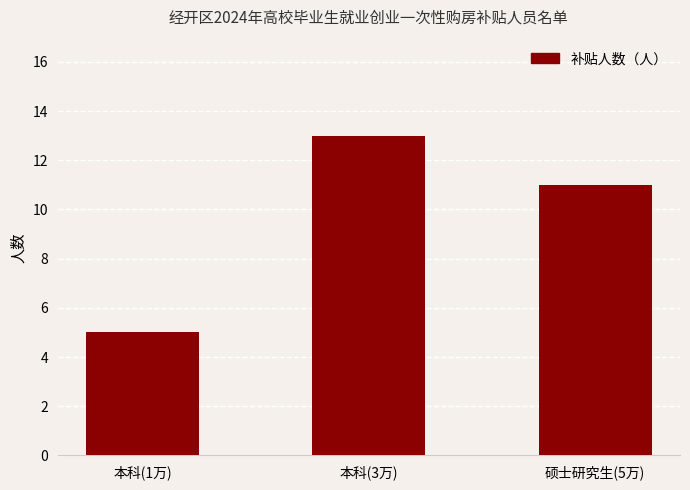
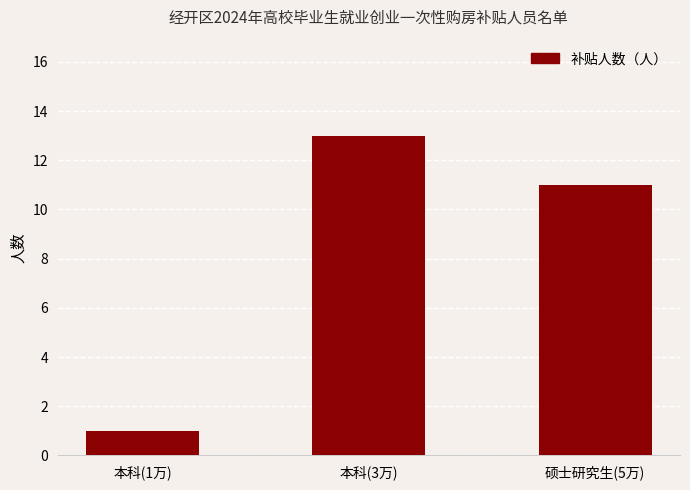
  {
-   "本科(1万)": 5,
+   "本科(1万)": 1,
    "本科(3万)": 13,
    "硕士研究生(5万)": 11
  }
